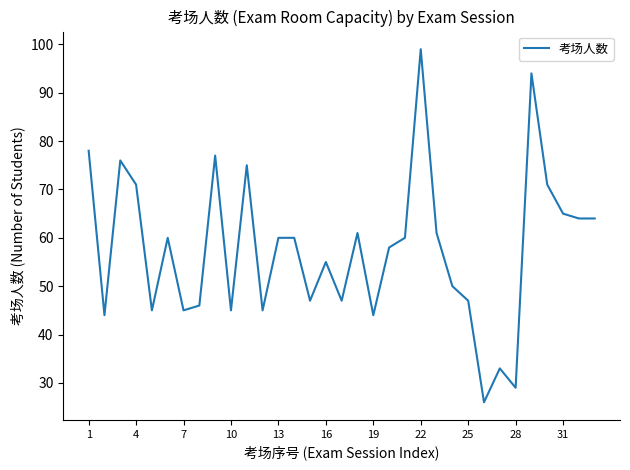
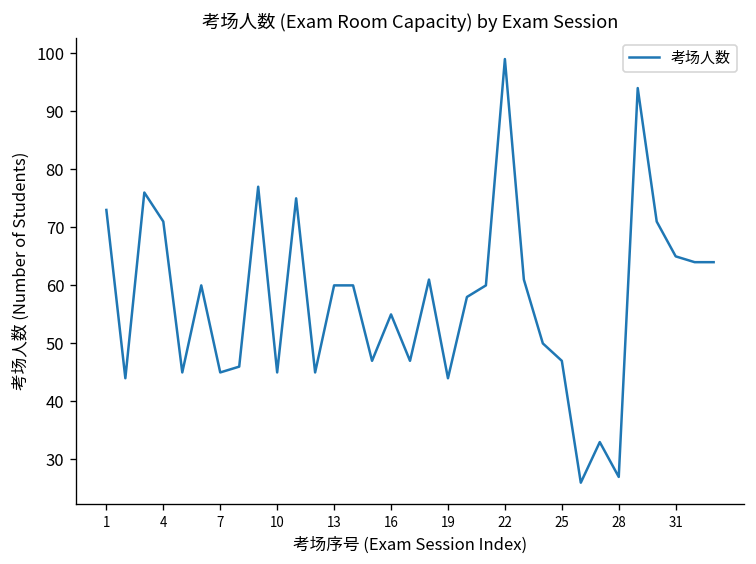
  {
-   "1": 78,
+   "1": 73,
    "4": 71,
    "7": 45,
    "10": 45,
    "13": 60,
    "16": 55,
    "19": 44,
    "22": 99,
    "25": 47,
-   "28": 29,
+   "28": 27,
    "31": 65
  }
